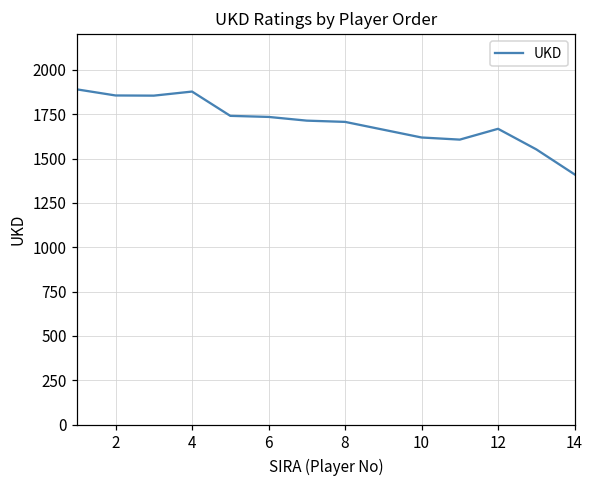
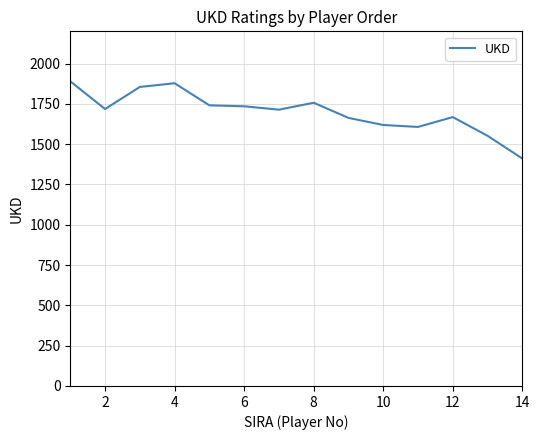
  {
-   "2": 1860,
+   "2": 1720,
    "4": 1880,
    "6": 1740,
-   "8": 1710,
+   "8": 1760,
    "10": 1620,
    "12": 1670,
    "14": 1410
  }
